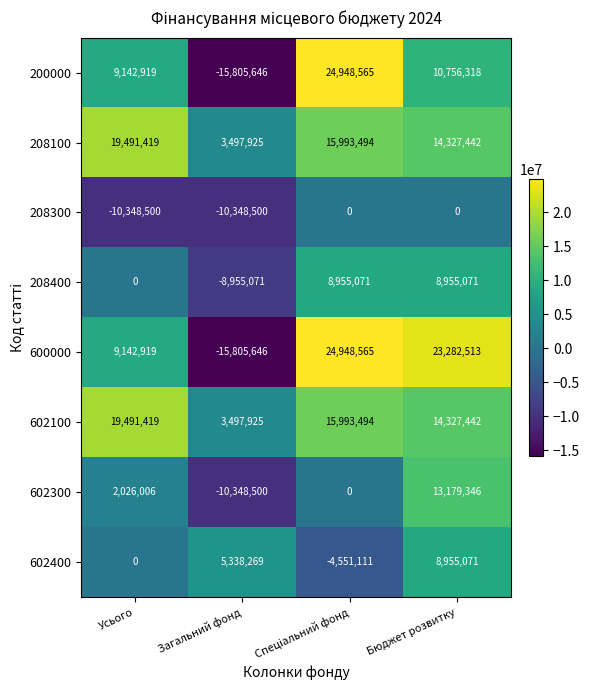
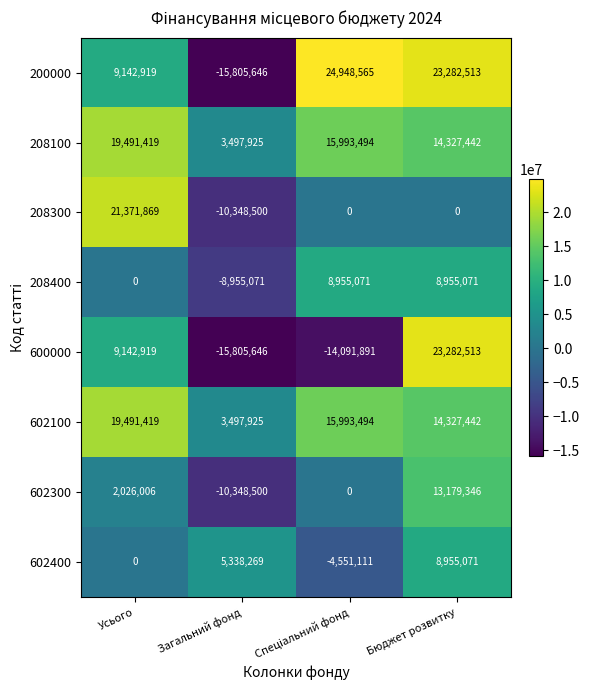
  {
    "200000": {
      "Усього": "9,142,919",
      "Загальний фонд": "-15,805,646",
      "Спеціальний фонд": "24,948,565",
-     "Бюджет розвитку": "10,756,318"
+     "Бюджет розвитку": "23,282,513"
    },
    "208100": {
      "Усього": "19,491,419",
      "Загальний фонд": "3,497,925",
      "Спеціальний фонд": "15,993,494",
      "Бюджет розвитку": "14,327,442"
    },
    "208300": {
-     "Усього": "-10,348,500",
+     "Усього": "21,371,869",
      "Загальний фонд": "-10,348,500",
      "Спеціальний фонд": "0",
      "Бюджет розвитку": "0"
    },
    "208400": {
      "Усього": "0",
      "Загальний фонд": "-8,955,071",
      "Спеціальний фонд": "8,955,071",
      "Бюджет розвитку": "8,955,071"
    },
    "600000": {
      "Усього": "9,142,919",
      "Загальний фонд": "-15,805,646",
-     "Спеціальний фонд": "24,948,565",
+     "Спеціальний фонд": "-14,091,891",
      "Бюджет розвитку": "23,282,513"
    },
    "602100": {
      "Усього": "19,491,419",
      "Загальний фонд": "3,497,925",
      "Спеціальний фонд": "15,993,494",
      "Бюджет розвитку": "14,327,442"
    },
    "602300": {
      "Усього": "2,026,006",
      "Загальний фонд": "-10,348,500",
      "Спеціальний фонд": "0",
      "Бюджет розвитку": "13,179,346"
    },
    "602400": {
      "Усього": "0",
      "Загальний фонд": "5,338,269",
      "Спеціальний фонд": "-4,551,111",
      "Бюджет розвитку": "8,955,071"
    }
  }
